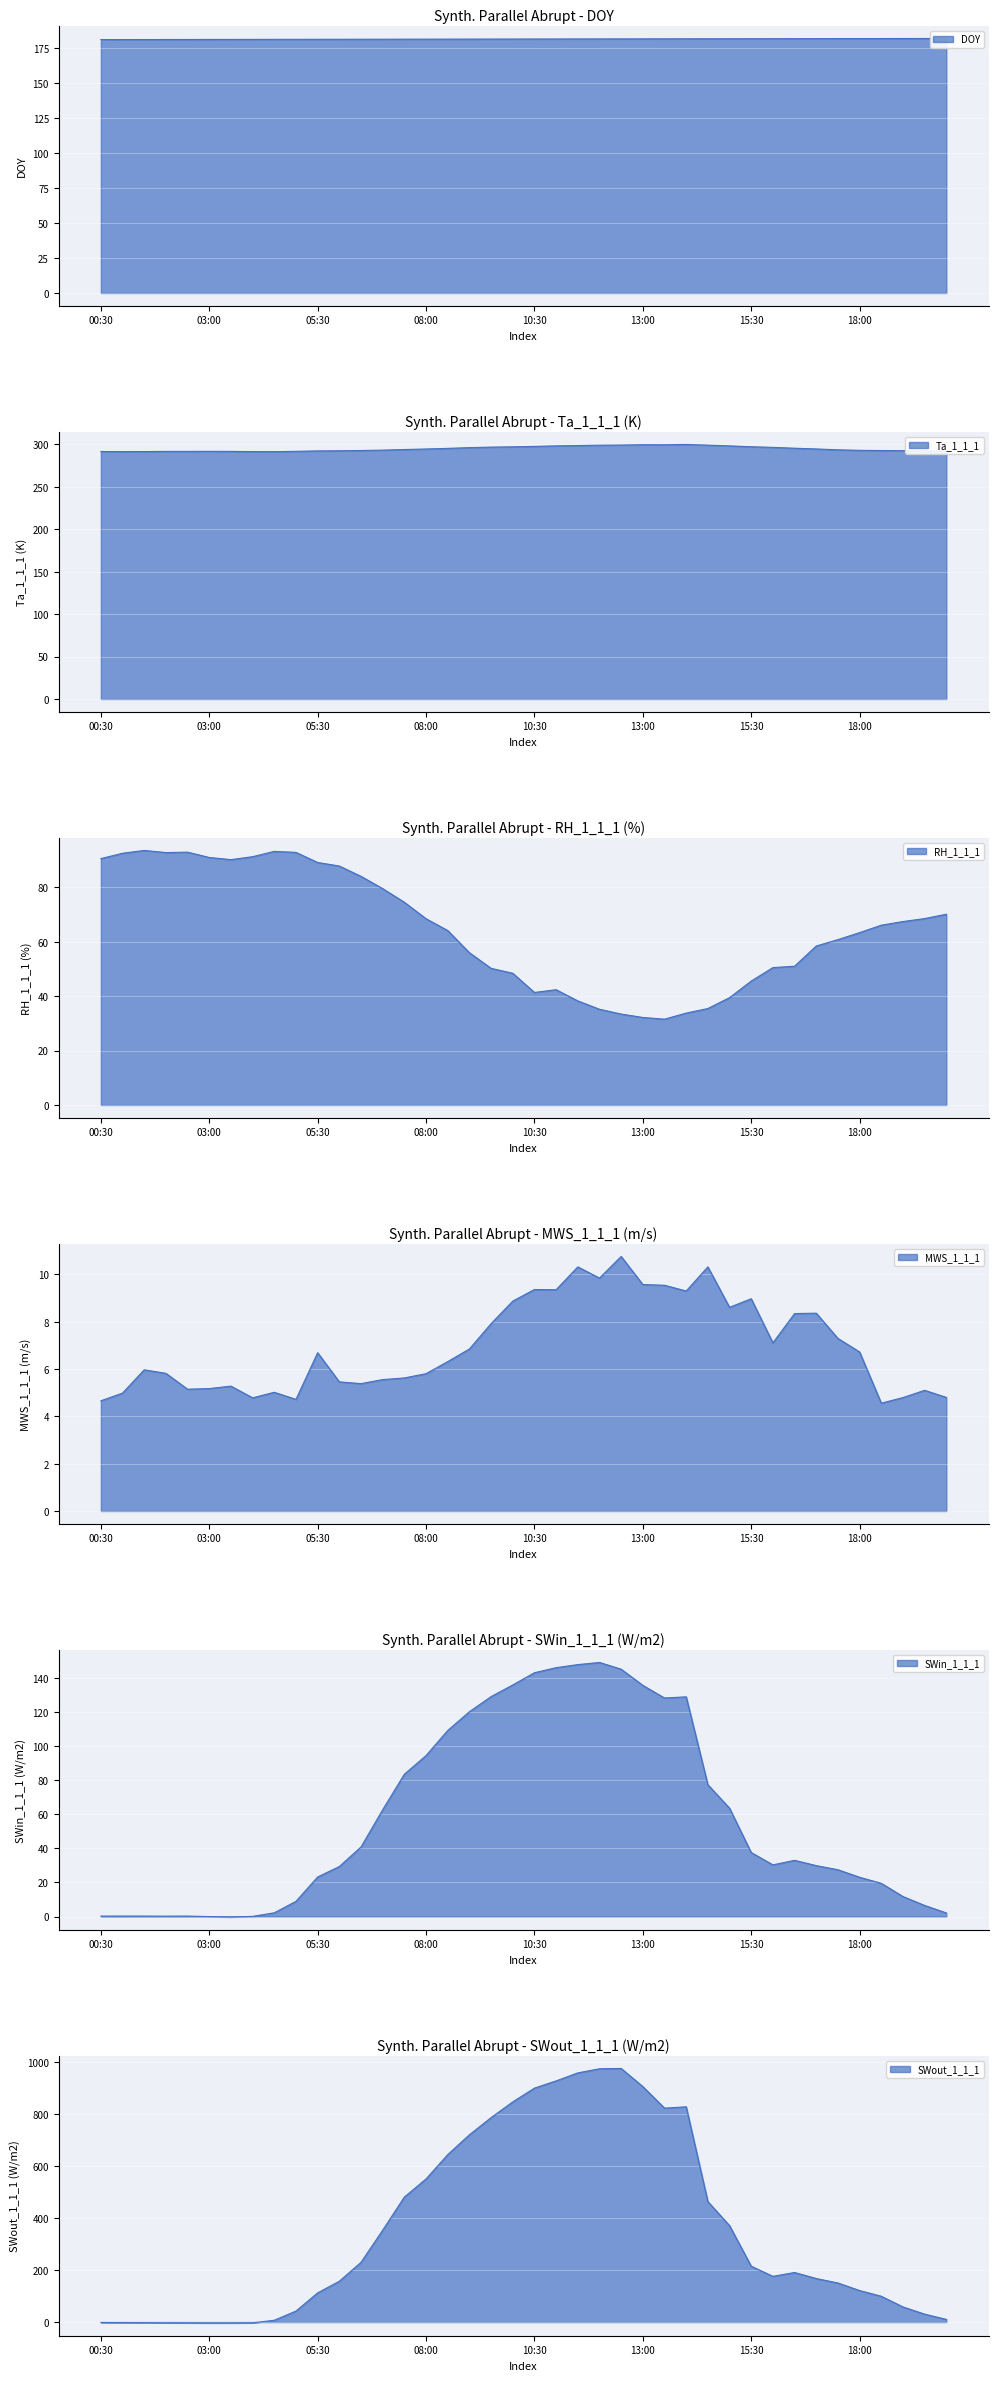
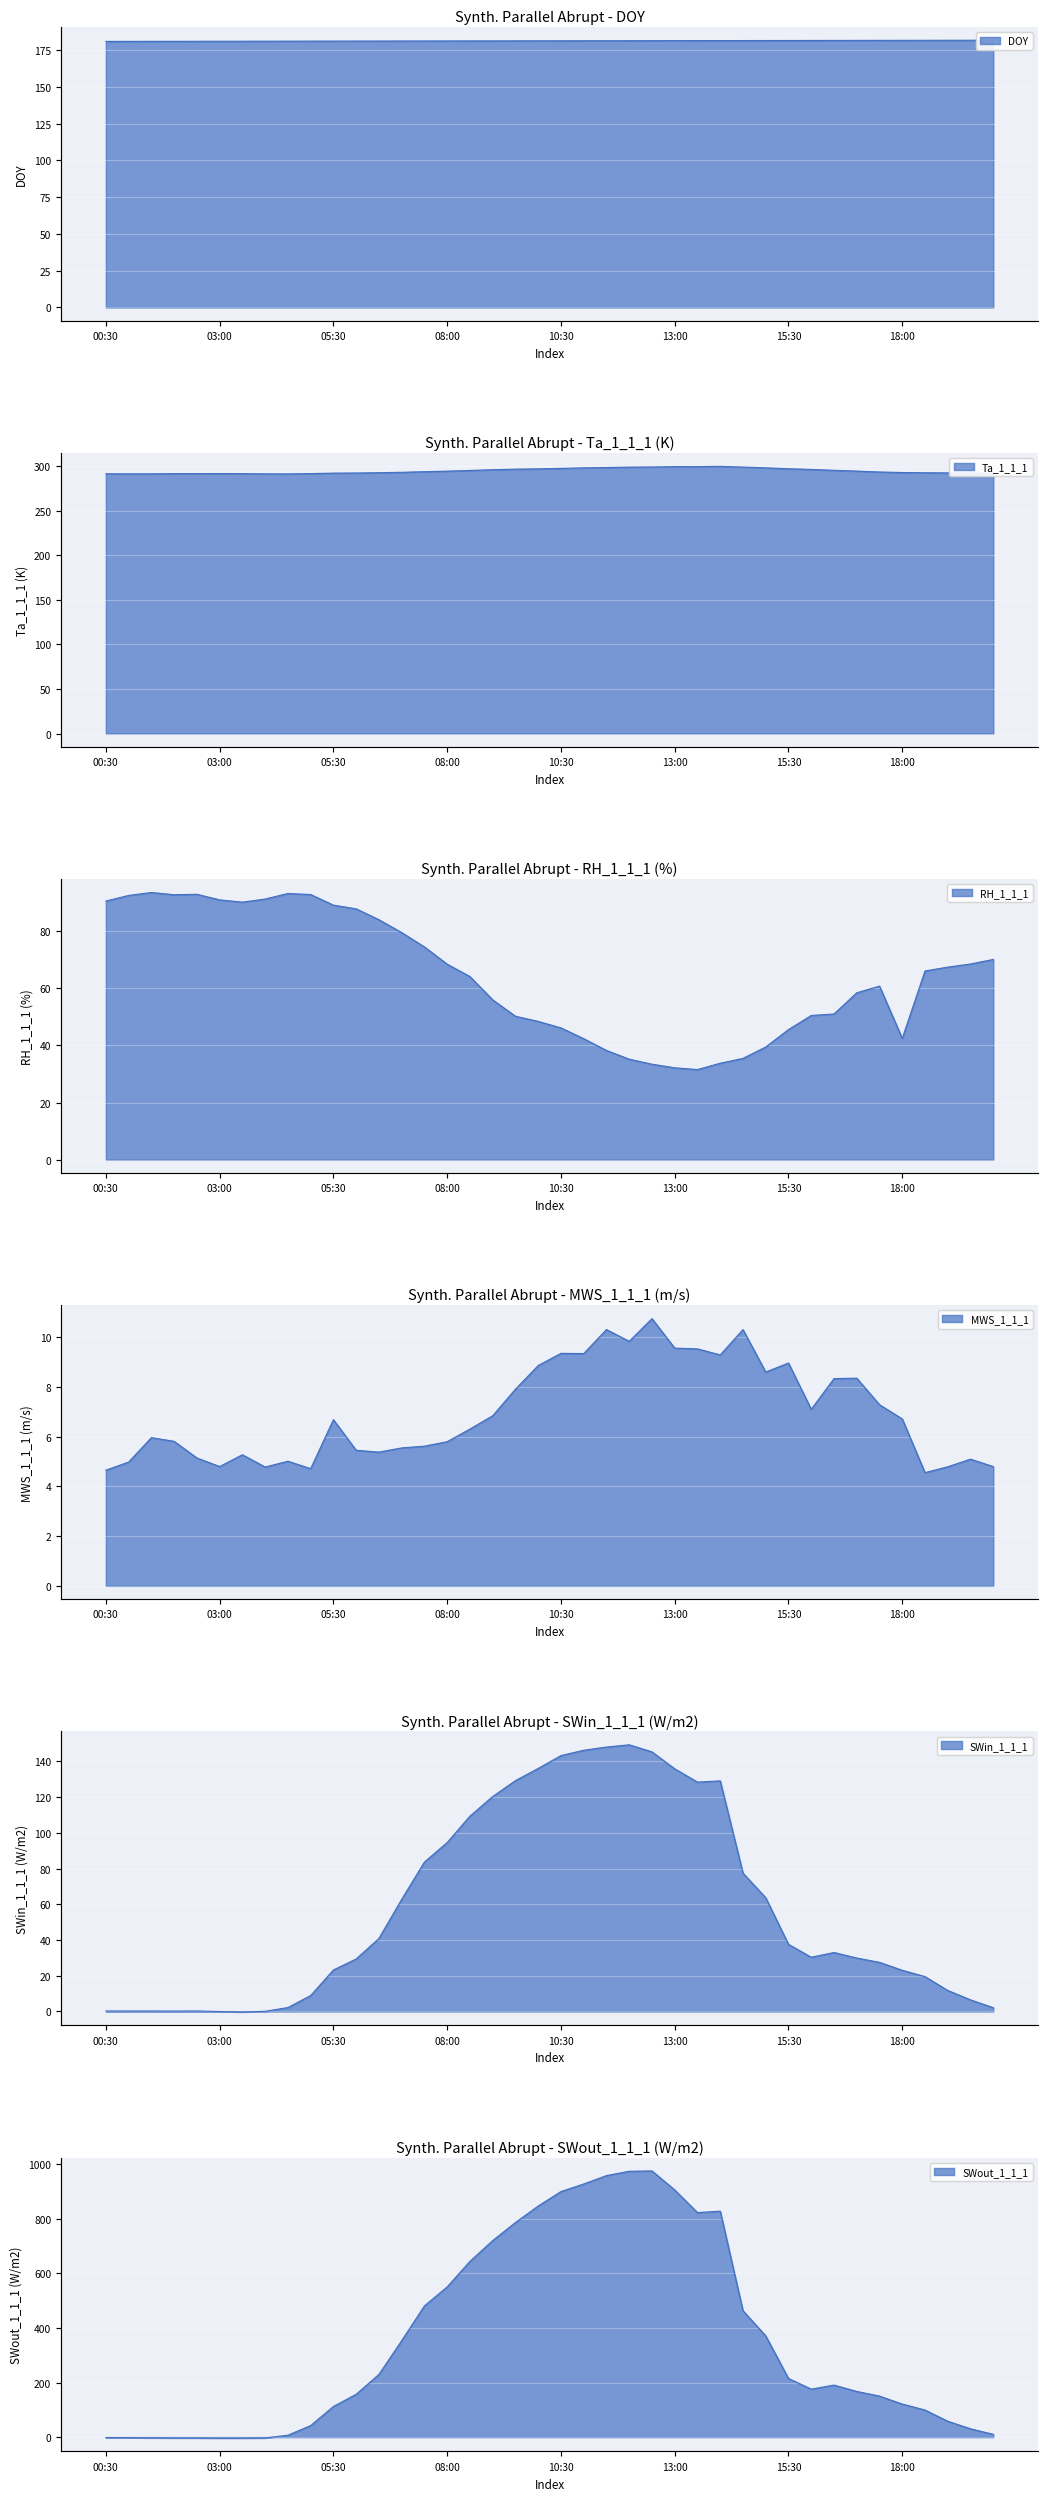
  {
    "Synth. Parallel Abrupt - DOY": {
      "00:30": 181,
      "03:00": 181,
      "05:30": 181,
      "08:00": 181,
      "10:30": 181,
      "13:00": 182,
      "15:30": 182,
      "18:00": 182
    },
    "Synth. Parallel Abrupt - Ta_1_1_1 (K)": {
      "00:30": 290,
      "03:00": 290,
      "05:30": 290,
      "08:00": 290,
      "10:30": 300,
      "13:00": 300,
      "15:30": 300,
      "18:00": 290
    },
    "Synth. Parallel Abrupt - RH_1_1_1 (%)": {
      "00:30": 91,
      "03:00": 91,
      "05:30": 89,
      "08:00": 68,
-     "10:30": 41,
+     "10:30": 46,
      "13:00": 32,
      "15:30": 46,
-     "18:00": 63
+     "18:00": 42
    },
    "Synth. Parallel Abrupt - MWS_1_1_1 (m/s)": {
      "00:30": 4.7,
-     "03:00": 5.2,
+     "03:00": 4.8,
      "05:30": 6.7,
      "08:00": 5.8,
      "10:30": 9.4,
      "13:00": 9.6,
      "15:30": 9.0,
      "18:00": 6.7
    }
  }
